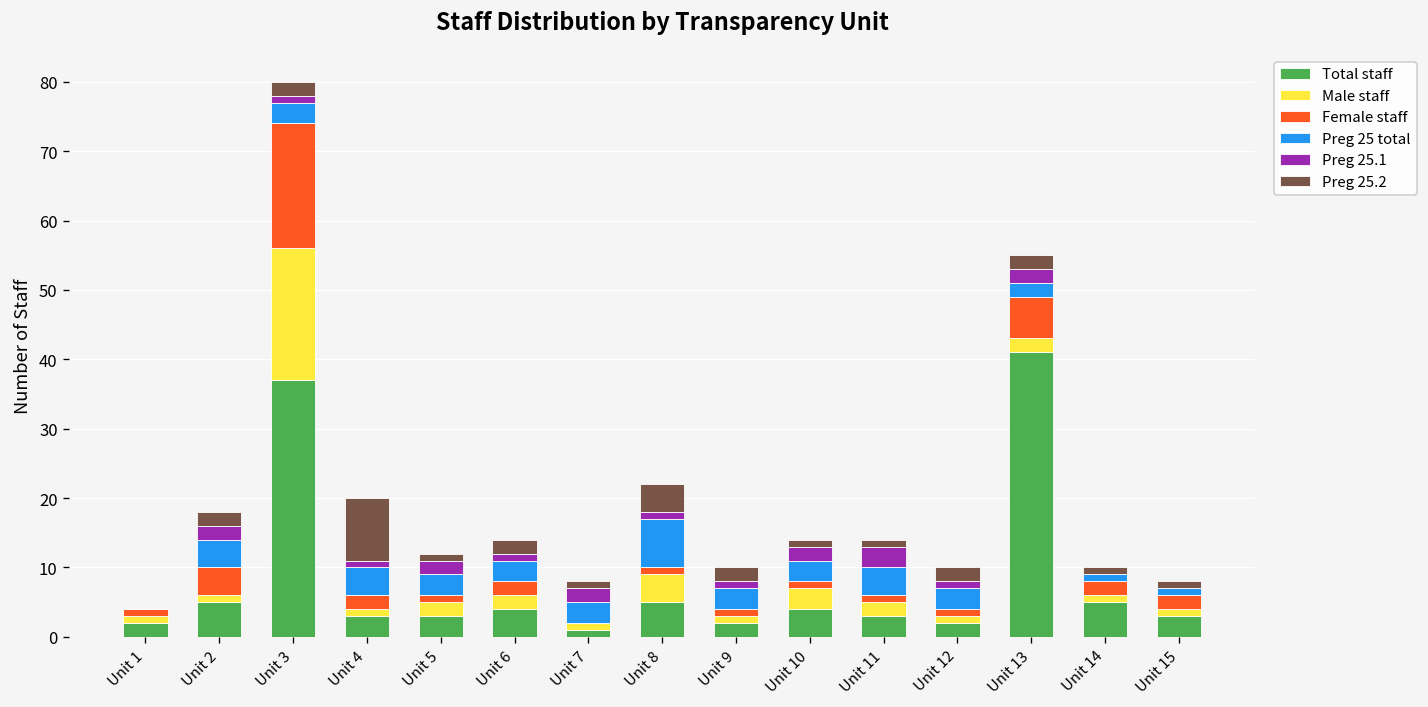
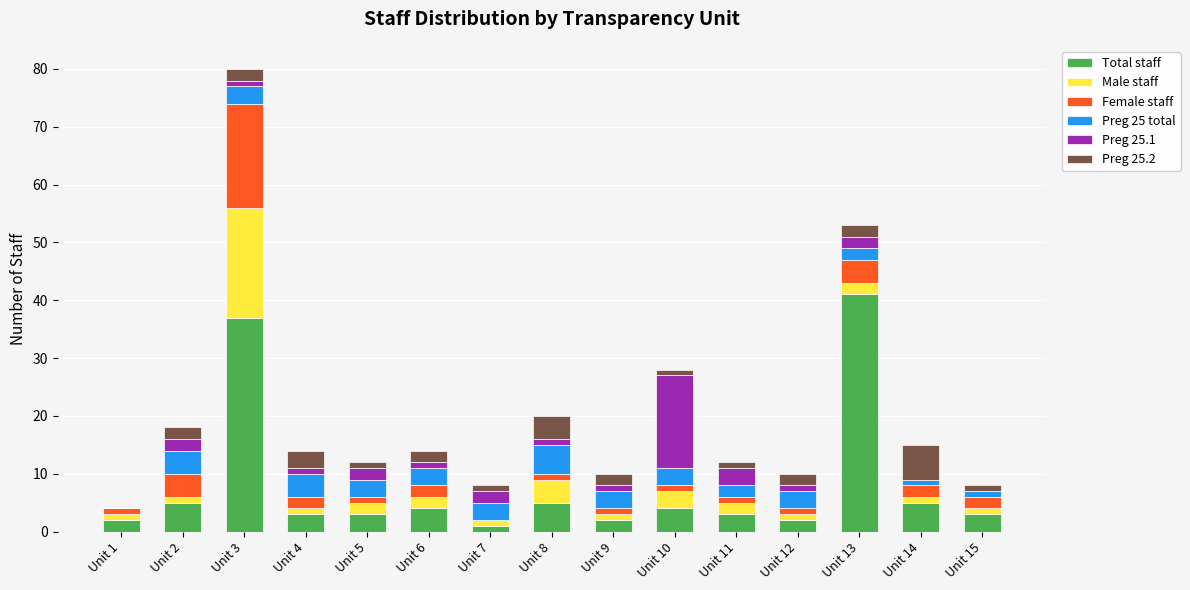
  {
    "Total staff": {
      "Unit 1": 2,
      "Unit 2": 5,
      "Unit 3": 37,
      "Unit 4": 3,
      "Unit 5": 3,
      "Unit 6": 4,
      "Unit 7": 1,
      "Unit 8": 5,
      "Unit 9": 2,
      "Unit 10": 4,
      "Unit 11": 3,
      "Unit 12": 2,
      "Unit 13": 41,
      "Unit 14": 5,
      "Unit 15": 3
    },
    "Male staff": {
      "Unit 1": 1,
      "Unit 2": 1,
      "Unit 3": 19,
      "Unit 4": 1,
      "Unit 5": 2,
      "Unit 6": 2,
      "Unit 7": 1,
      "Unit 8": 4,
      "Unit 9": 1,
      "Unit 10": 3,
      "Unit 11": 2,
      "Unit 12": 1,
      "Unit 13": 2,
      "Unit 14": 1,
      "Unit 15": 1
    },
    "Female staff": {
      "Unit 1": 1,
      "Unit 2": 4,
      "Unit 3": 18,
      "Unit 4": 2,
      "Unit 5": 1,
      "Unit 6": 2,
      "Unit 7": 0,
      "Unit 8": 1,
      "Unit 9": 1,
      "Unit 10": 1,
      "Unit 11": 1,
      "Unit 12": 1,
-     "Unit 13": 6,
+     "Unit 13": 4,
      "Unit 14": 2,
      "Unit 15": 2
    },
    "Preg 25 total": {
      "Unit 1": 0,
      "Unit 2": 4,
      "Unit 3": 3,
      "Unit 4": 4,
      "Unit 5": 3,
      "Unit 6": 3,
      "Unit 7": 3,
-     "Unit 8": 7,
+     "Unit 8": 5,
      "Unit 9": 3,
      "Unit 10": 3,
-     "Unit 11": 4,
+     "Unit 11": 2,
      "Unit 12": 3,
      "Unit 13": 2,
      "Unit 14": 1,
      "Unit 15": 1
    },
    "Preg 25.1": {
      "Unit 1": 0,
      "Unit 2": 2,
      "Unit 3": 1,
      "Unit 4": 1,
      "Unit 5": 2,
      "Unit 6": 1,
      "Unit 7": 2,
      "Unit 8": 1,
      "Unit 9": 1,
-     "Unit 10": 2,
+     "Unit 10": 16,
      "Unit 11": 3,
      "Unit 12": 1,
      "Unit 13": 2,
      "Unit 14": 0,
      "Unit 15": 0
    },
    "Preg 25.2": {
      "Unit 1": 0,
      "Unit 2": 2,
      "Unit 3": 2,
-     "Unit 4": 9,
+     "Unit 4": 3,
      "Unit 5": 1,
      "Unit 6": 2,
      "Unit 7": 1,
      "Unit 8": 4,
      "Unit 9": 2,
      "Unit 10": 1,
      "Unit 11": 1,
      "Unit 12": 2,
      "Unit 13": 2,
-     "Unit 14": 1,
+     "Unit 14": 6,
      "Unit 15": 1
    }
  }
